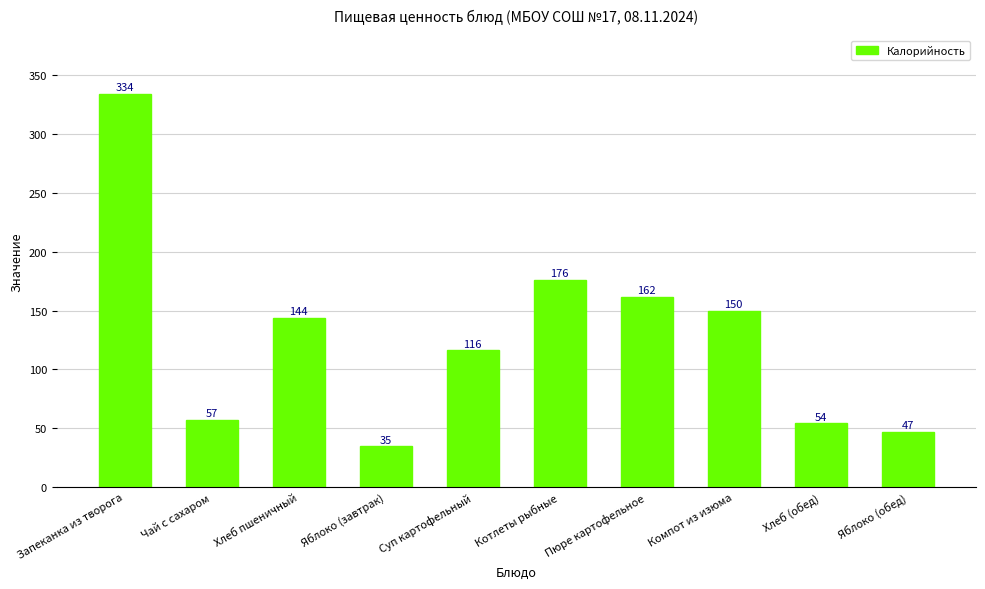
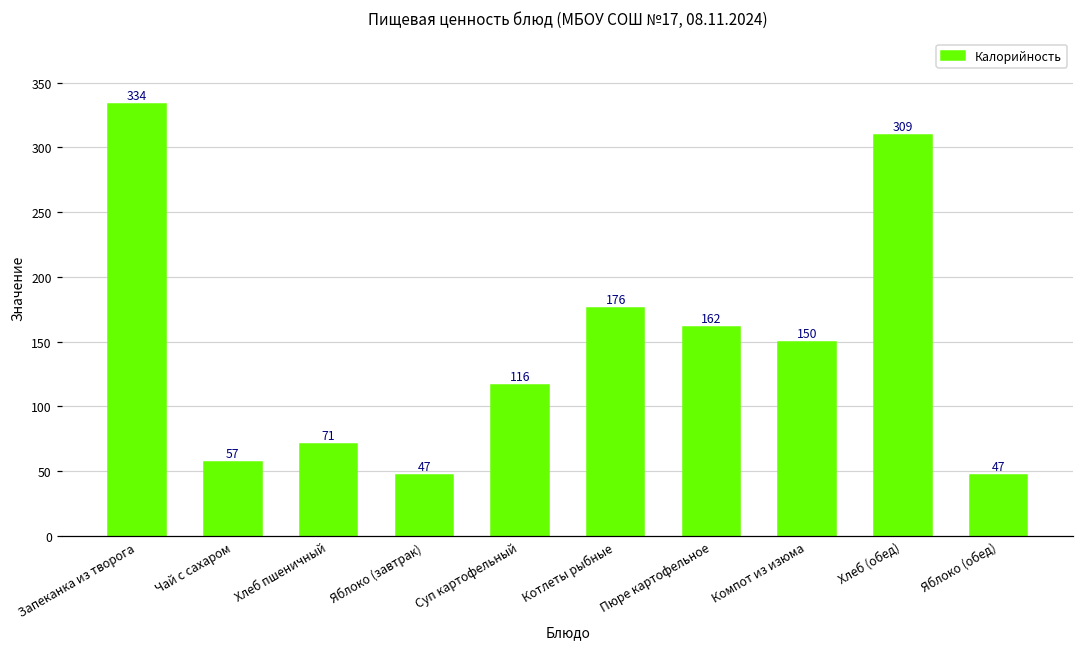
  {
    "Запеканка из творога": 334,
    "Чай с сахаром": 57,
-   "Хлеб пшеничный": 144,
-   "Яблоко (завтрак)": 35,
+   "Хлеб пшеничный": 71,
+   "Яблоко (завтрак)": 47,
    "Суп картофельный": 116,
    "Котлеты рыбные": 176,
    "Пюре картофельное": 162,
    "Компот из изюма": 150,
-   "Хлеб (обед)": 54,
+   "Хлеб (обед)": 309,
    "Яблоко (обед)": 47
  }
